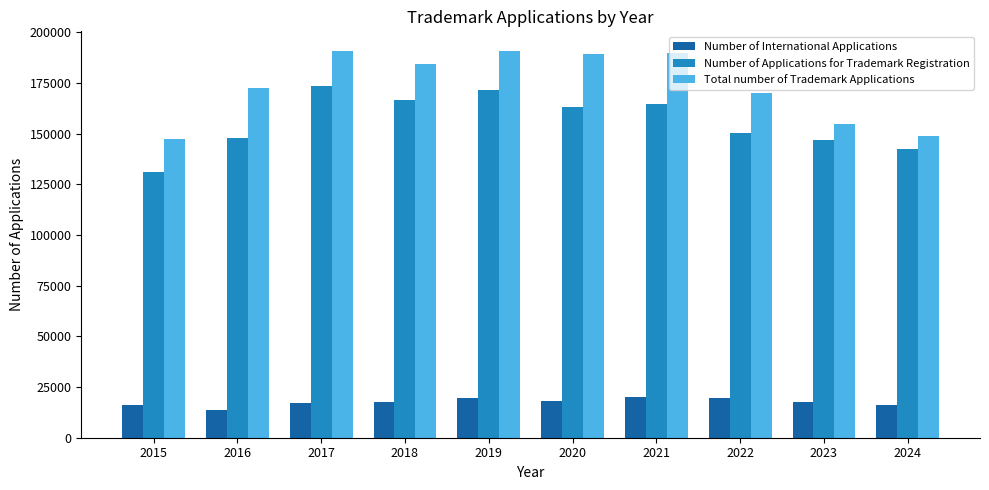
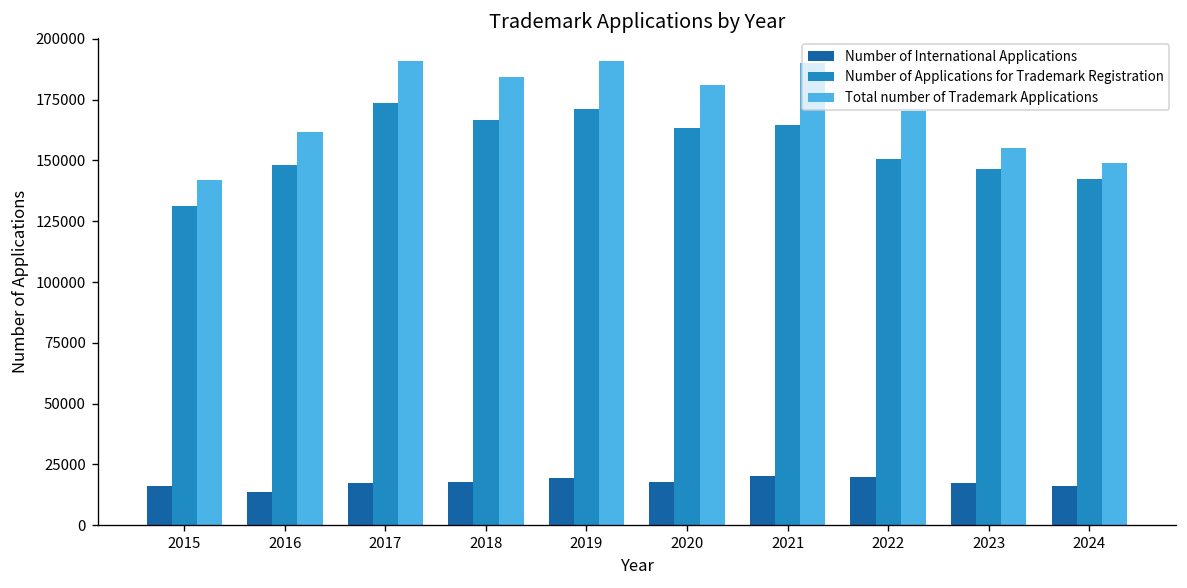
  {
    "Total number of Trademark Applications": {
-     "2015": 147000,
-     "2016": 173000,
+     "2015": 142000,
+     "2016": 162000,
      "2017": 191000,
      "2018": 184000,
      "2019": 191000,
-     "2020": 189000,
+     "2020": 181000,
      "2022": 170000,
      "2023": 155000,
      "2024": 149000
    }
  }
